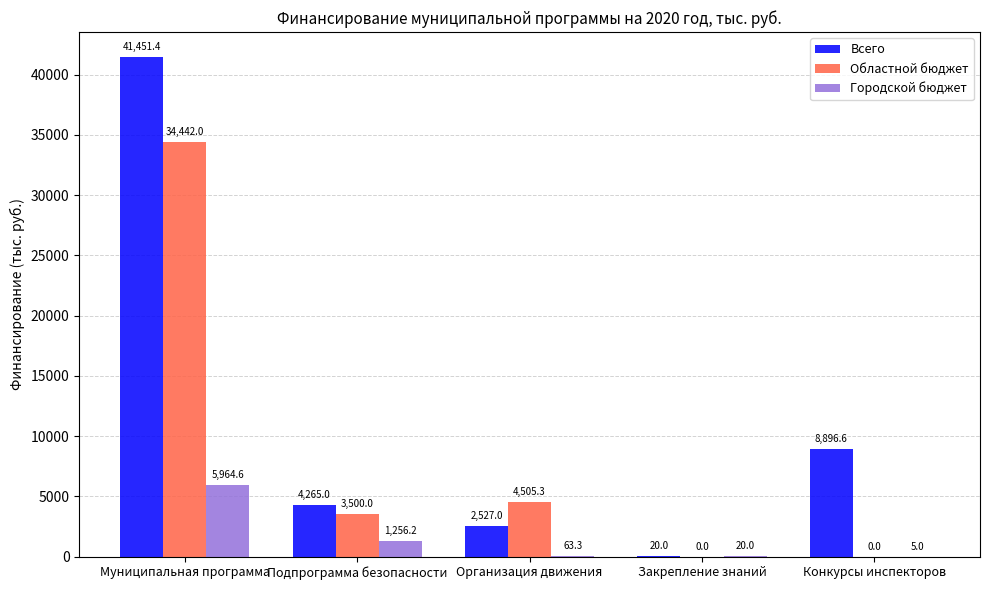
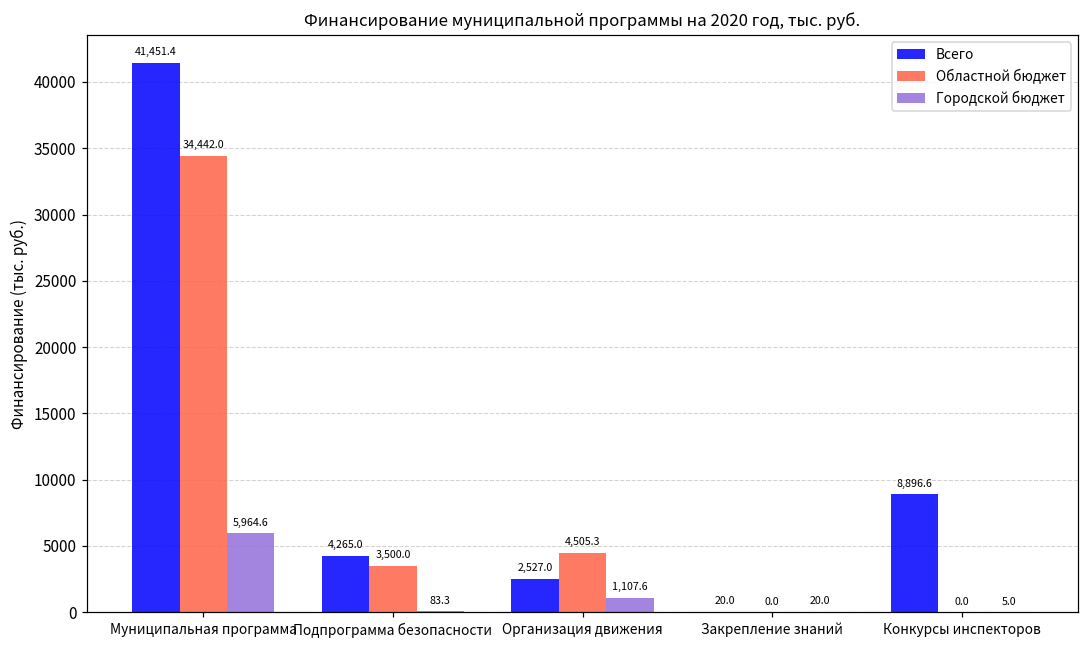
  {
    "Всего": {
      "Муниципальная программа": "41,451.4",
      "Подпрограмма безопасности": "4,265.0",
      "Организация движения": "2,527.0",
      "Закрепление знаний": "20.0",
      "Конкурсы инспекторов": "8,896.6"
    },
    "Областной бюджет": {
      "Муниципальная программа": "34,442.0",
      "Подпрограмма безопасности": "3,500.0",
      "Организация движения": "4,505.3",
      "Закрепление знаний": "0.0",
      "Конкурсы инспекторов": "0.0"
    },
    "Городской бюджет": {
      "Муниципальная программа": "5,964.6",
-     "Подпрограмма безопасности": "1,256.2",
-     "Организация движения": "63.3",
+     "Подпрограмма безопасности": "83.3",
+     "Организация движения": "1,107.6",
      "Закрепление знаний": "20.0",
      "Конкурсы инспекторов": "5.0"
    }
  }
